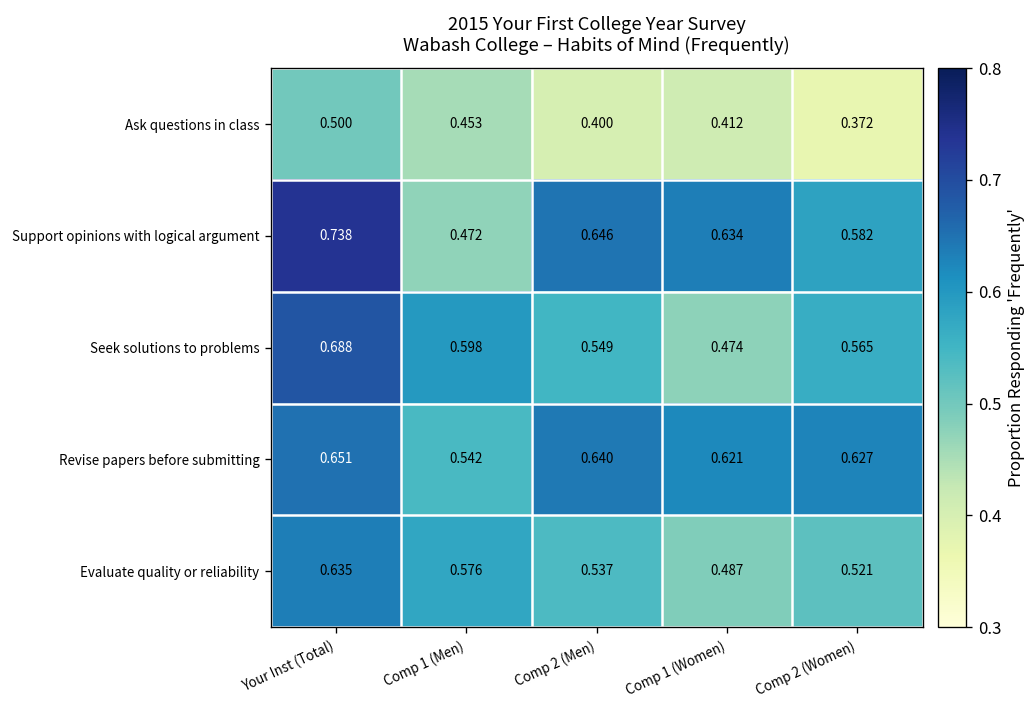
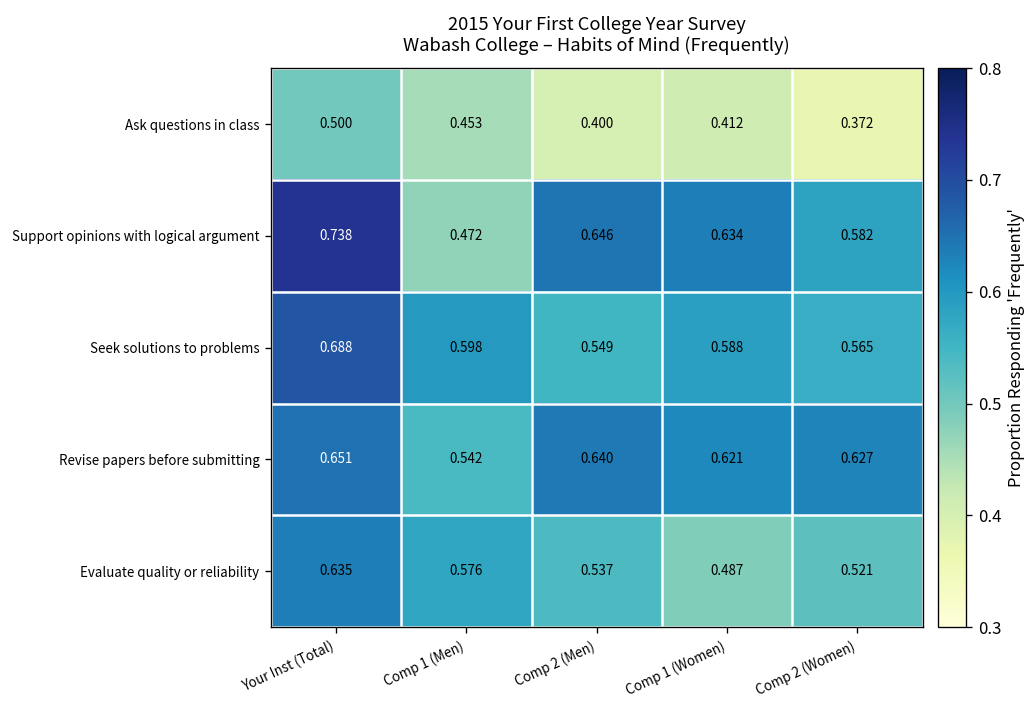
  {
    "Ask questions in class": {
      "Your Inst (Total)": 0.500,
      "Comp 1 (Men)": 0.453,
      "Comp 2 (Men)": 0.400,
      "Comp 1 (Women)": 0.412,
      "Comp 2 (Women)": 0.372
    },
    "Support opinions with logical argument": {
      "Your Inst (Total)": 0.738,
      "Comp 1 (Men)": 0.472,
      "Comp 2 (Men)": 0.646,
      "Comp 1 (Women)": 0.634,
      "Comp 2 (Women)": 0.582
    },
    "Seek solutions to problems": {
      "Your Inst (Total)": 0.688,
      "Comp 1 (Men)": 0.598,
      "Comp 2 (Men)": 0.549,
-     "Comp 1 (Women)": 0.474,
+     "Comp 1 (Women)": 0.588,
      "Comp 2 (Women)": 0.565
    },
    "Revise papers before submitting": {
      "Your Inst (Total)": 0.651,
      "Comp 1 (Men)": 0.542,
      "Comp 2 (Men)": 0.640,
      "Comp 1 (Women)": 0.621,
      "Comp 2 (Women)": 0.627
    },
    "Evaluate quality or reliability": {
      "Your Inst (Total)": 0.635,
      "Comp 1 (Men)": 0.576,
      "Comp 2 (Men)": 0.537,
      "Comp 1 (Women)": 0.487,
      "Comp 2 (Women)": 0.521
    }
  }
